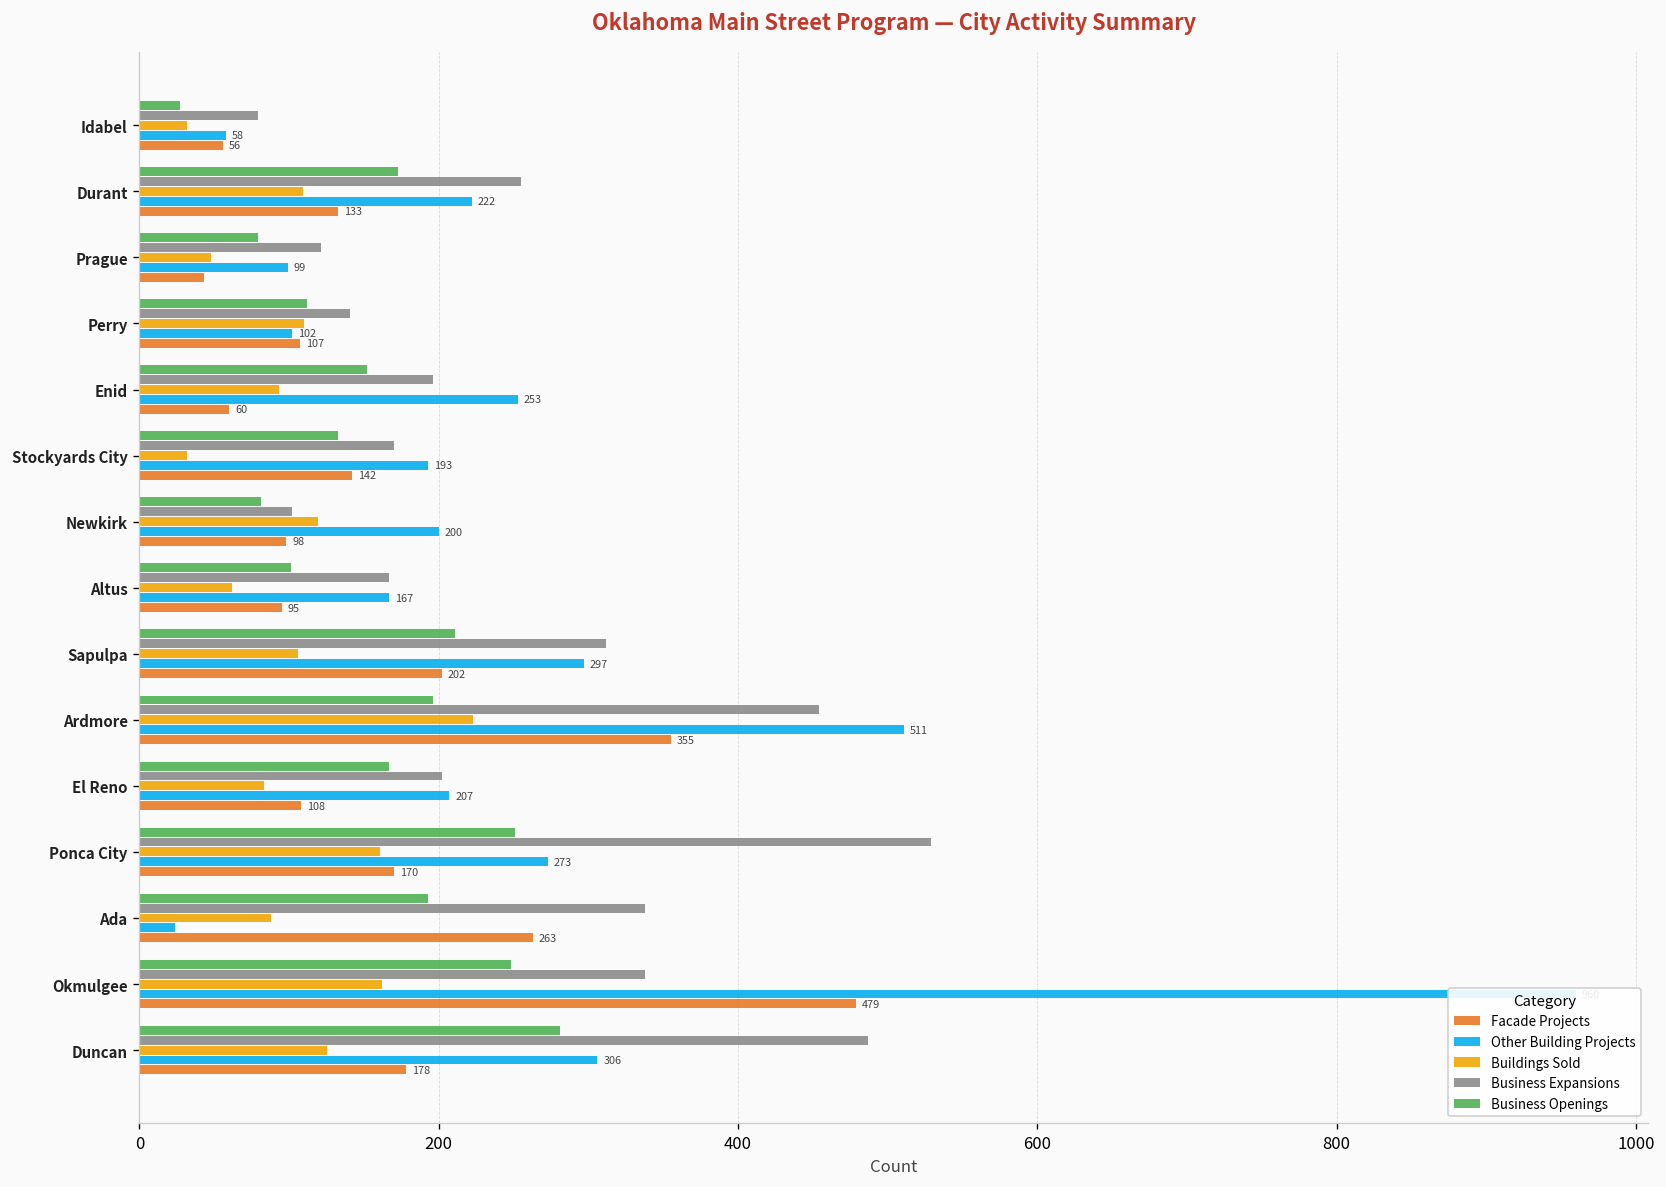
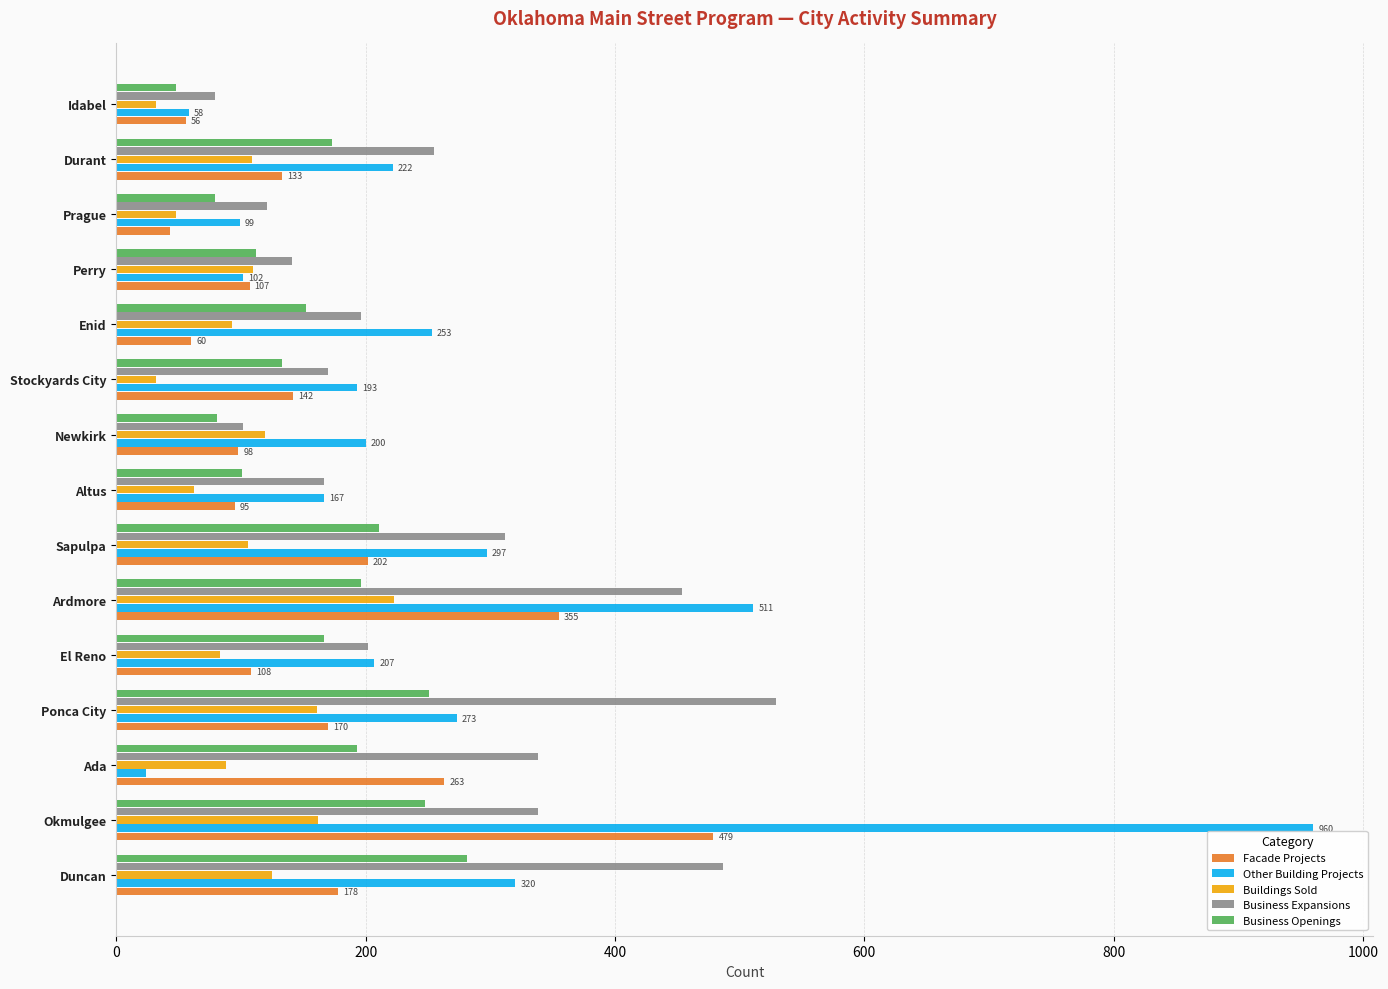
  {
    "Other Building Projects": {
      "Idabel": 58,
      "Durant": 222,
      "Prague": 99,
      "Perry": 102,
      "Enid": 253,
      "Stockyards City": 193,
      "Newkirk": 200,
      "Altus": 167,
      "Sapulpa": 297,
      "Ardmore": 511,
      "El Reno": 207,
      "Ponca City": 273,
-     "Duncan": 306
+     "Duncan": 320
    },
    "Business Expansions": {
      "Idabel": 79,
      "Durant": 255,
      "Prague": 121,
      "Perry": 141,
      "Enid": 196,
      "Stockyards City": 170,
      "Newkirk": 102,
      "Sapulpa": 312,
      "Ardmore": 454,
      "El Reno": 202,
      "Ponca City": 529,
      "Ada": 338,
      "Okmulgee": 338,
      "Duncan": 487
    },
    "Business Openings": {
-     "Idabel": 27,
+     "Idabel": 48,
      "Durant": 173,
      "Prague": 79,
      "Perry": 112,
      "Enid": 152,
      "Stockyards City": 133,
      "Newkirk": 81,
      "Altus": 101,
      "Sapulpa": 211,
      "Ardmore": 196,
      "El Reno": 167,
      "Ponca City": 251,
      "Ada": 193,
      "Okmulgee": 248,
      "Duncan": 281
    }
  }
